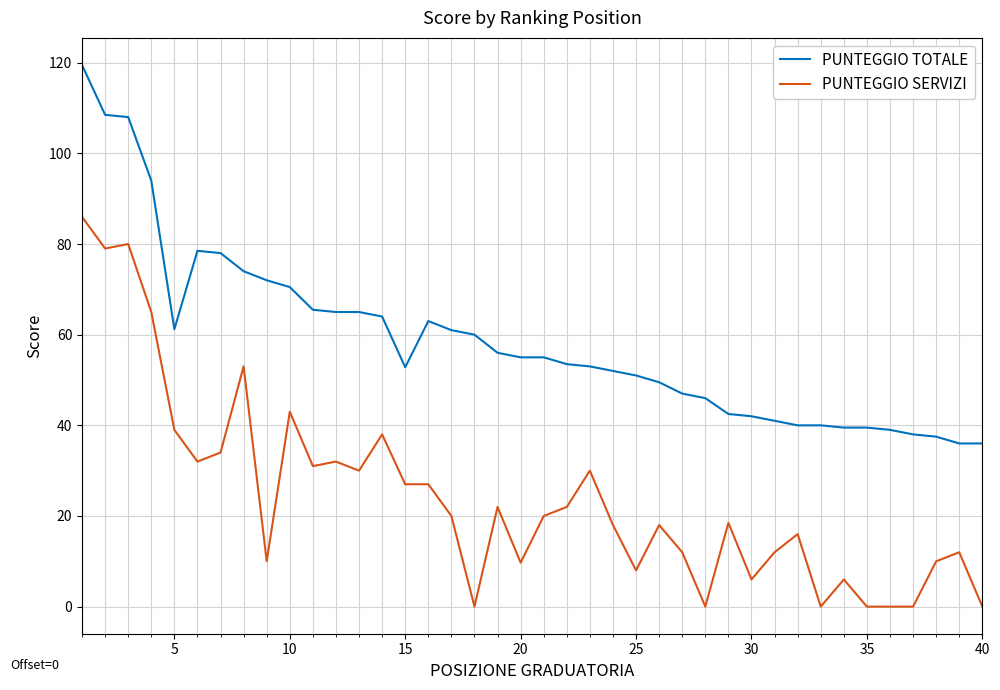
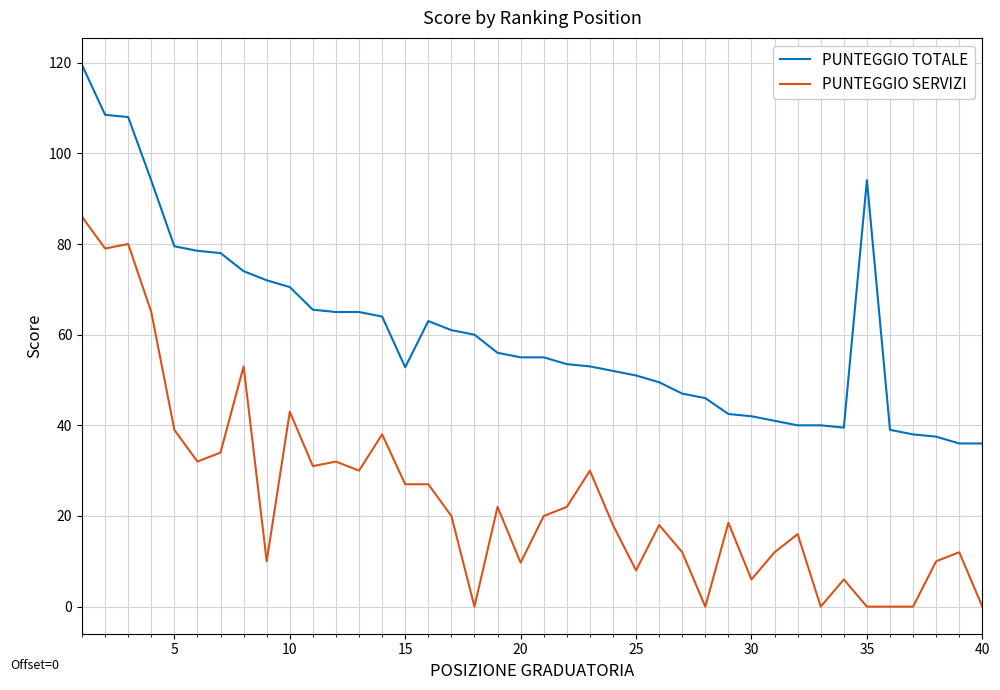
  {
    "PUNTEGGIO TOTALE": {
-     "5": 61,
+     "5": 80,
      "10": 71,
      "15": 53,
      "20": 55,
      "25": 51,
      "30": 42,
-     "35": 40,
+     "35": 94,
      "40": 36
    },
    "PUNTEGGIO SERVIZI": {
      "5": 39,
      "10": 43,
      "15": 27,
      "20": 10,
      "25": 8,
      "30": 6,
      "35": 0,
      "40": 0
    }
  }
